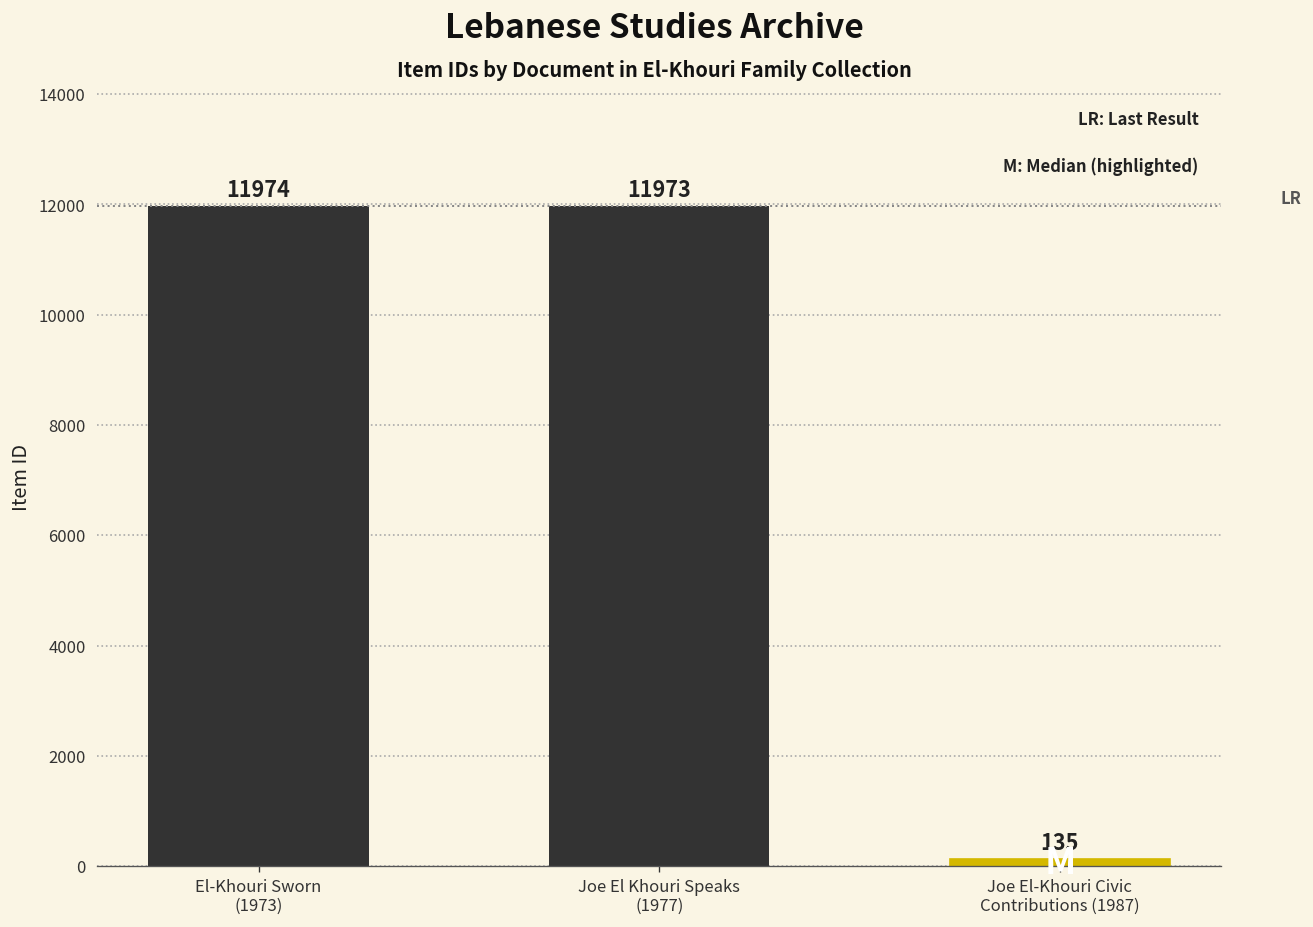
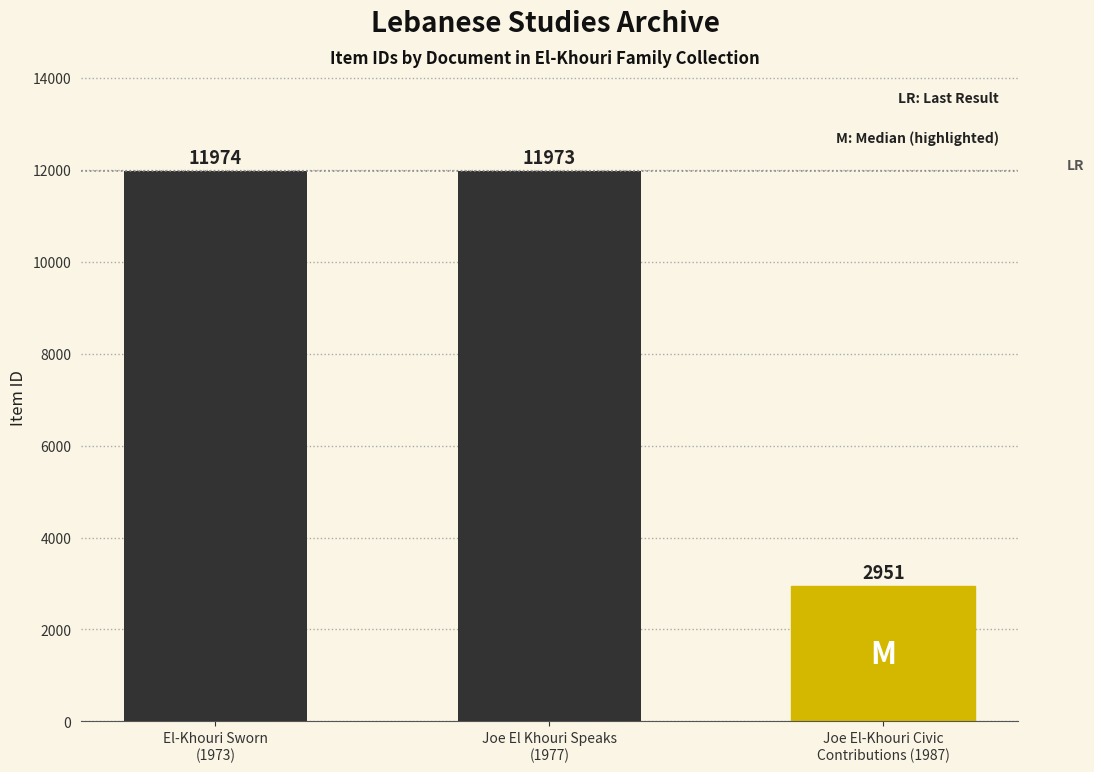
  {
    "El-Khouri Sworn (1973)": 11974,
    "Joe El Khouri Speaks (1977)": 11973,
-   "Joe El-Khouri Civic Contributions (1987)": 135
+   "Joe El-Khouri Civic Contributions (1987)": 2951
  }
